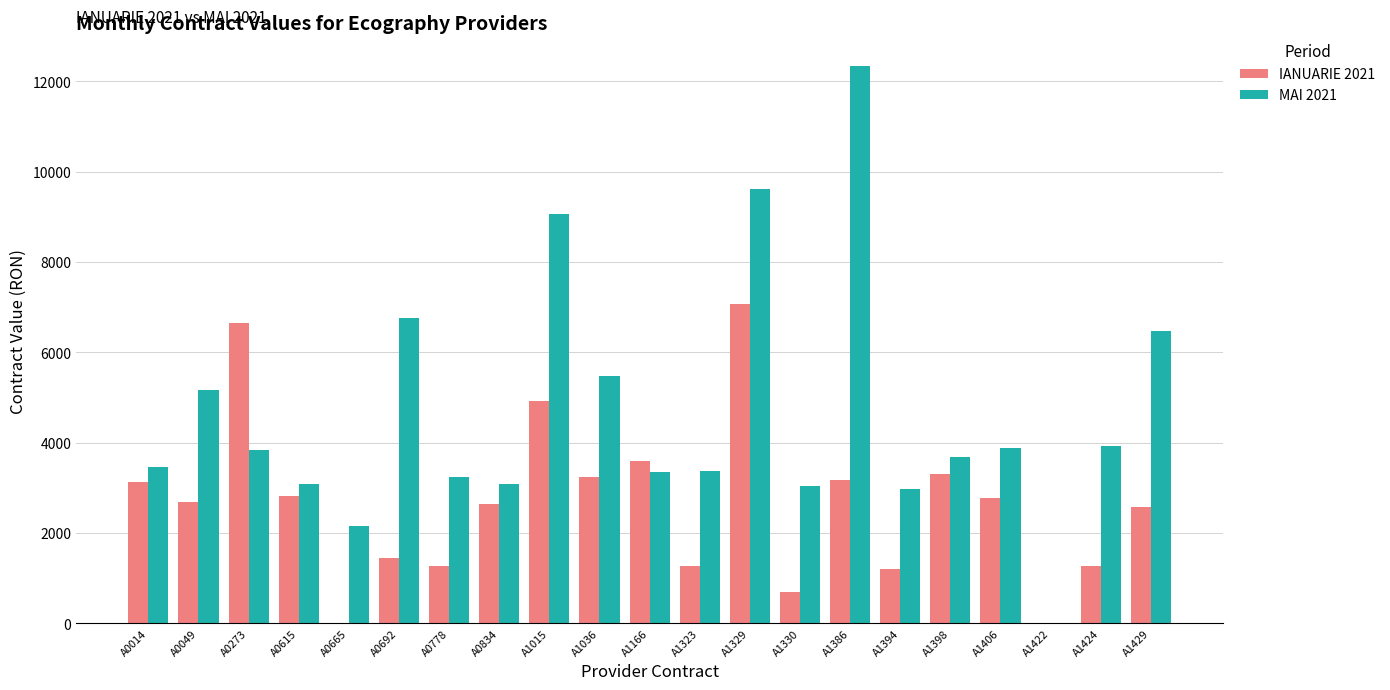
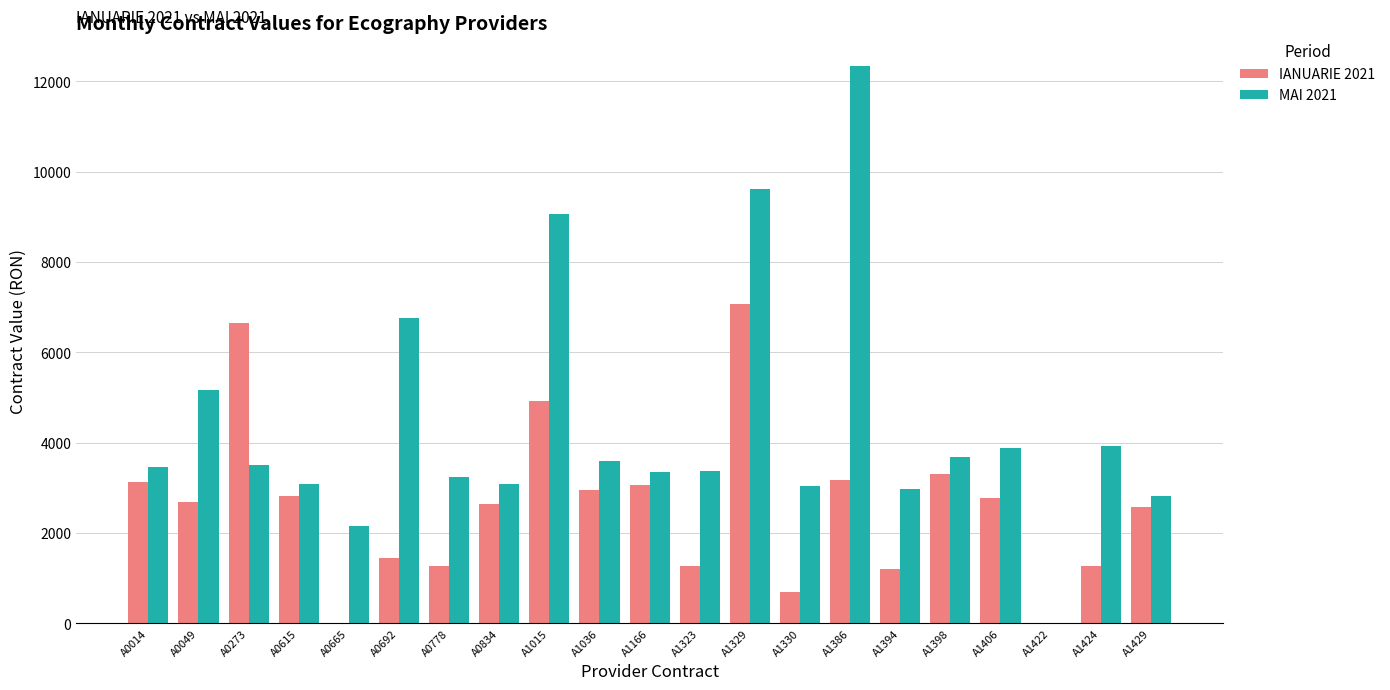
  {
    "IANUARIE 2021": {
      "A0014": 3100,
      "A0049": 2700,
      "A0273": 6700,
      "A0615": 2800,
      "A0665": 0,
      "A0692": 1400,
      "A0778": 1300,
      "A0834": 2600,
      "A1015": 4900,
-     "A1036": 3200,
-     "A1166": 3600,
+     "A1036": 3000,
+     "A1166": 3100,
      "A1323": 1300,
      "A1329": 7100,
      "A1330": 700,
      "A1386": 3200,
      "A1394": 1200,
      "A1398": 3300,
      "A1406": 2800,
      "A1422": 0,
      "A1424": 1300,
      "A1429": 2600
    },
    "MAI 2021": {
      "A0014": 3500,
      "A0049": 5200,
-     "A0273": 3800,
+     "A0273": 3500,
      "A0615": 3100,
      "A0665": 2200,
      "A0692": 6800,
      "A0778": 3200,
      "A0834": 3100,
      "A1015": 9100,
-     "A1036": 5500,
+     "A1036": 3600,
      "A1166": 3400,
      "A1323": 3400,
      "A1329": 9600,
      "A1330": 3000,
      "A1386": 12300,
      "A1394": 3000,
      "A1398": 3700,
      "A1406": 3900,
      "A1422": 0,
      "A1424": 3900,
-     "A1429": 6500
+     "A1429": 2800
    }
  }
